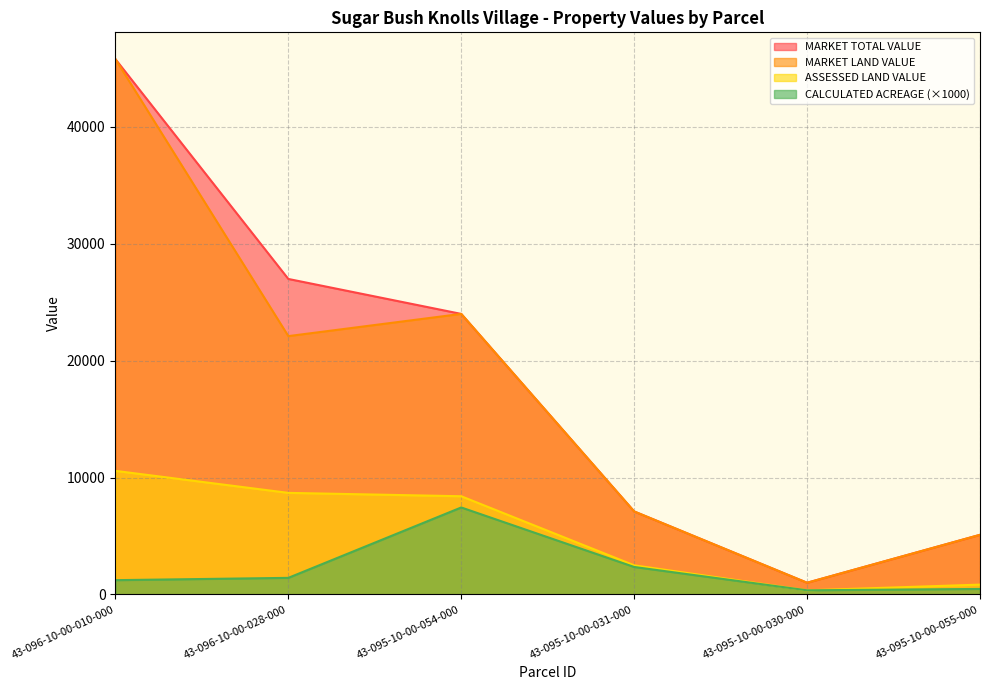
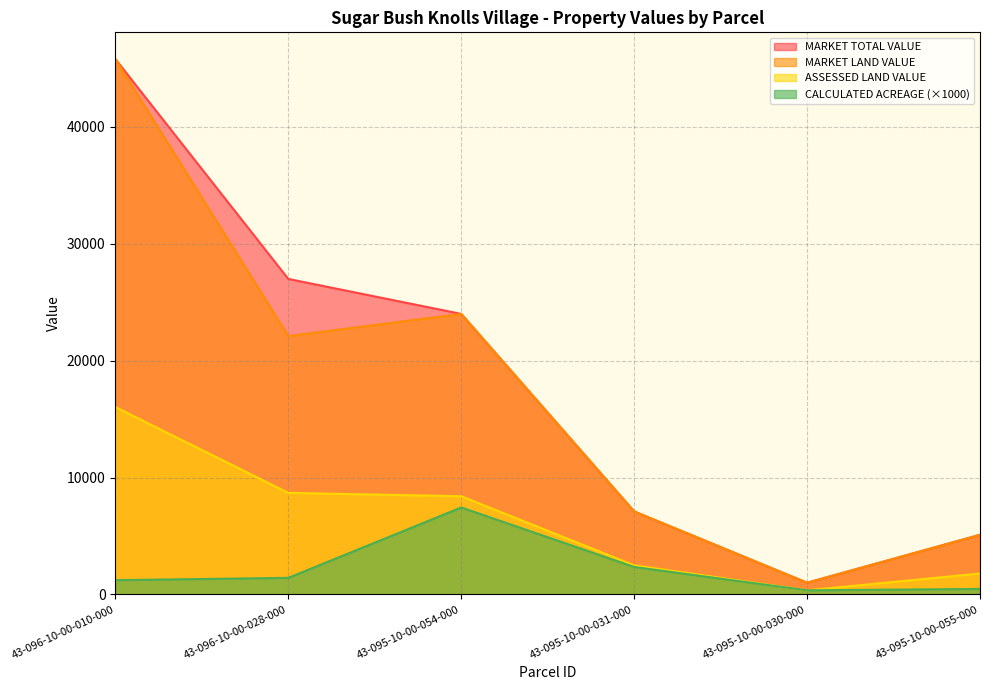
  {
    "MARKET TOTAL VALUE": {
      "43-096-10-00-028-000": 27000
    },
    "MARKET LAND VALUE": {
      "43-096-10-00-028-000": 22100
    },
    "ASSESSED LAND VALUE": {
-     "43-096-10-00-010-000": 10600,
+     "43-096-10-00-010-000": 16000,
      "43-096-10-00-028-000": 8700,
      "43-095-10-00-054-000": 8400,
-     "43-095-10-00-055-000": 800
+     "43-095-10-00-055-000": 1800
    },
    "CALCULATED ACREAGE (×1000)": {
      "43-096-10-00-010-000": 1200,
      "43-096-10-00-028-000": 1400,
      "43-095-10-00-054-000": 7400,
      "43-095-10-00-055-000": 500
    }
  }
